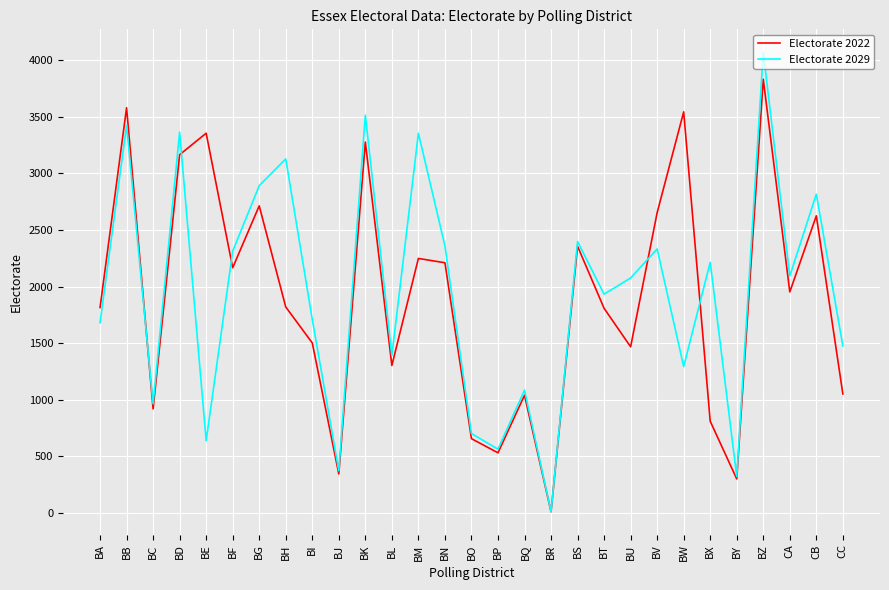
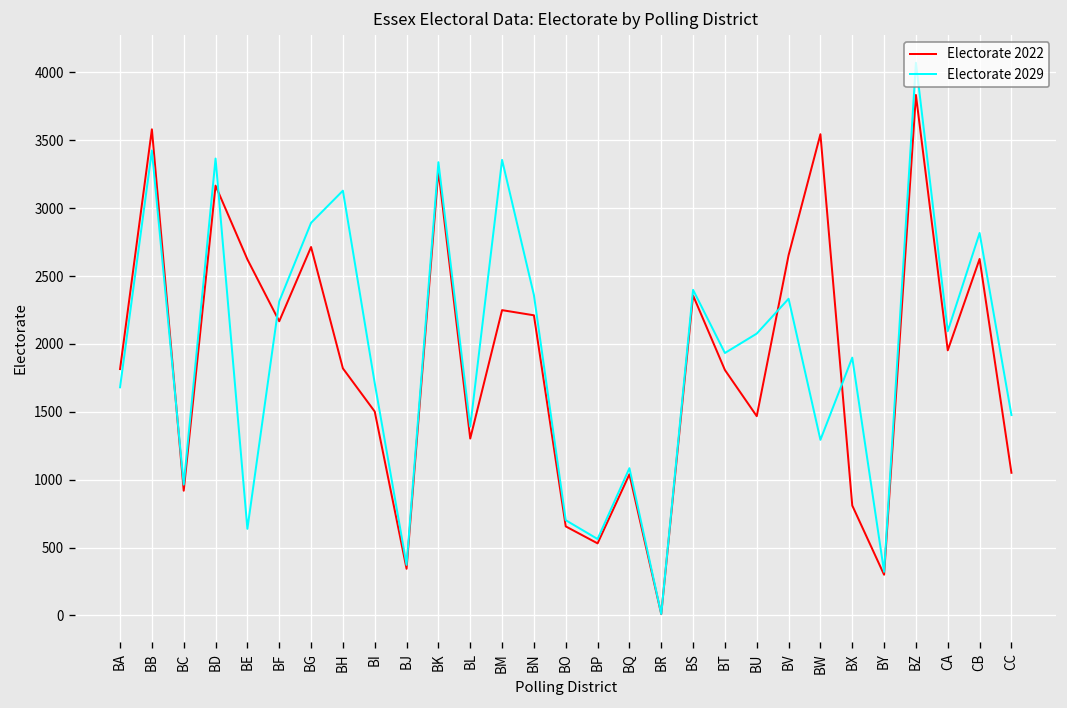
  {
    "Electorate 2022": {
      "BA": 1820,
      "BB": 3580,
      "BC": 920,
      "BD": 3170,
-     "BE": 3360,
+     "BE": 2620,
      "BF": 2170,
      "BG": 2710,
      "BH": 1820,
      "BI": 1500,
      "BJ": 340,
      "BK": 3280,
      "BL": 1300,
      "BM": 2250,
      "BN": 2210,
      "BO": 660,
      "BP": 530,
      "BQ": 1040,
      "BS": 2360,
      "BT": 1810,
      "BU": 1470,
      "BV": 2650,
      "BW": 3550,
      "BX": 810,
      "BZ": 3830,
      "CA": 1950,
      "CB": 2630,
      "CC": 1050
    },
    "Electorate 2029": {
      "BA": 1680,
      "BB": 3420,
      "BC": 960,
      "BD": 3370,
      "BE": 640,
      "BF": 2310,
      "BG": 2890,
      "BH": 3130,
      "BI": 1710,
      "BJ": 370,
-     "BK": 3520,
+     "BK": 3340,
      "BL": 1390,
      "BM": 3360,
      "BN": 2360,
      "BO": 700,
      "BP": 560,
      "BQ": 1080,
      "BS": 2400,
      "BT": 1930,
      "BU": 2080,
      "BV": 2330,
      "BW": 1290,
-     "BX": 2220,
+     "BX": 1900,
      "CA": 2090,
      "CB": 2820,
      "CC": 1480
    }
  }
